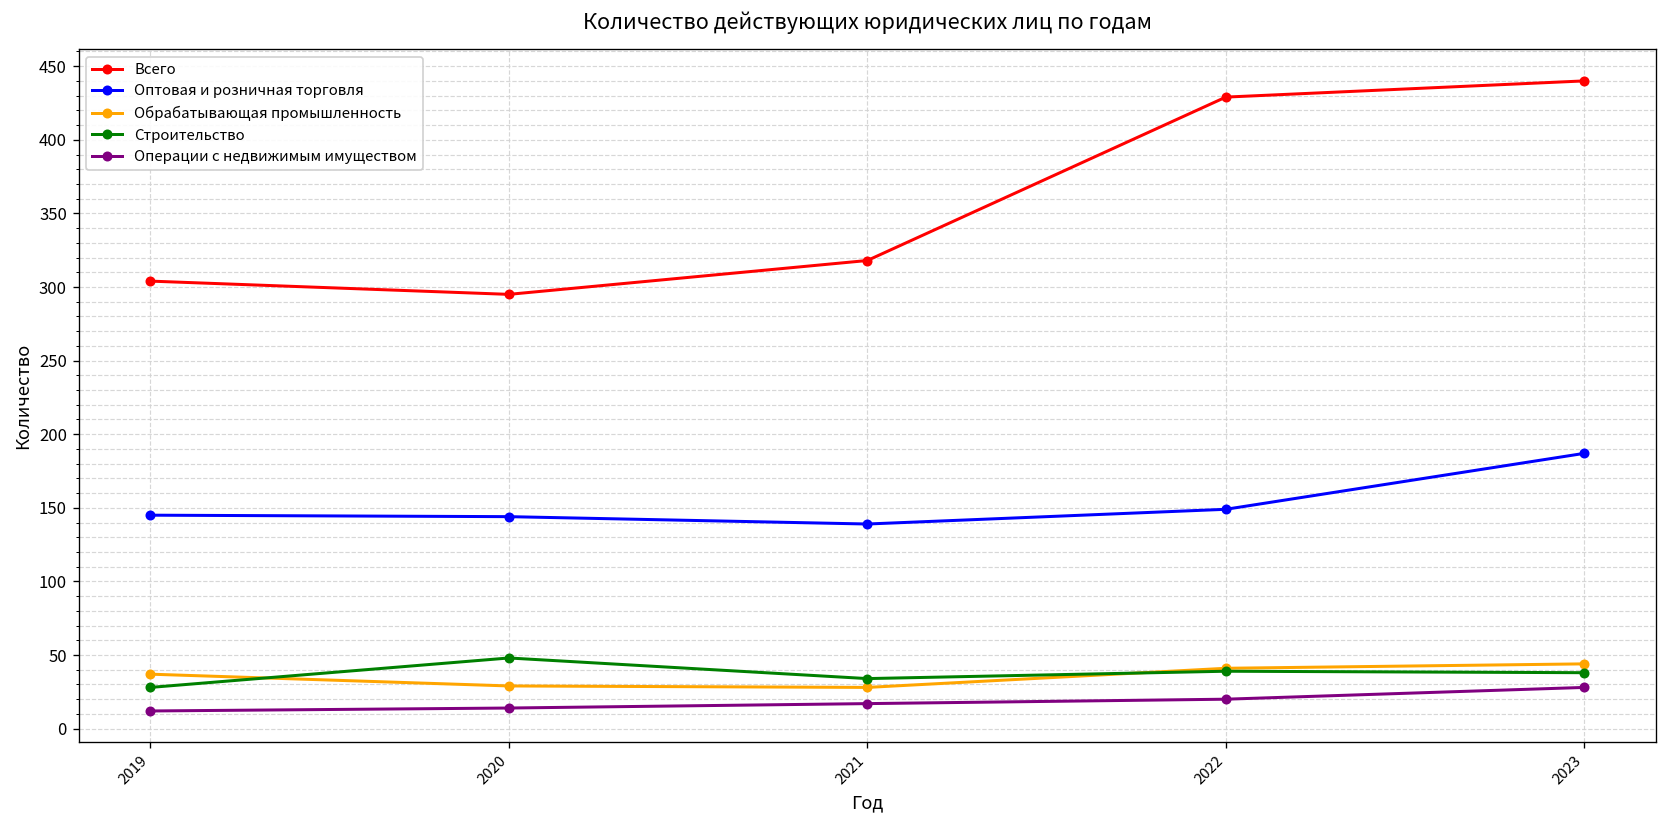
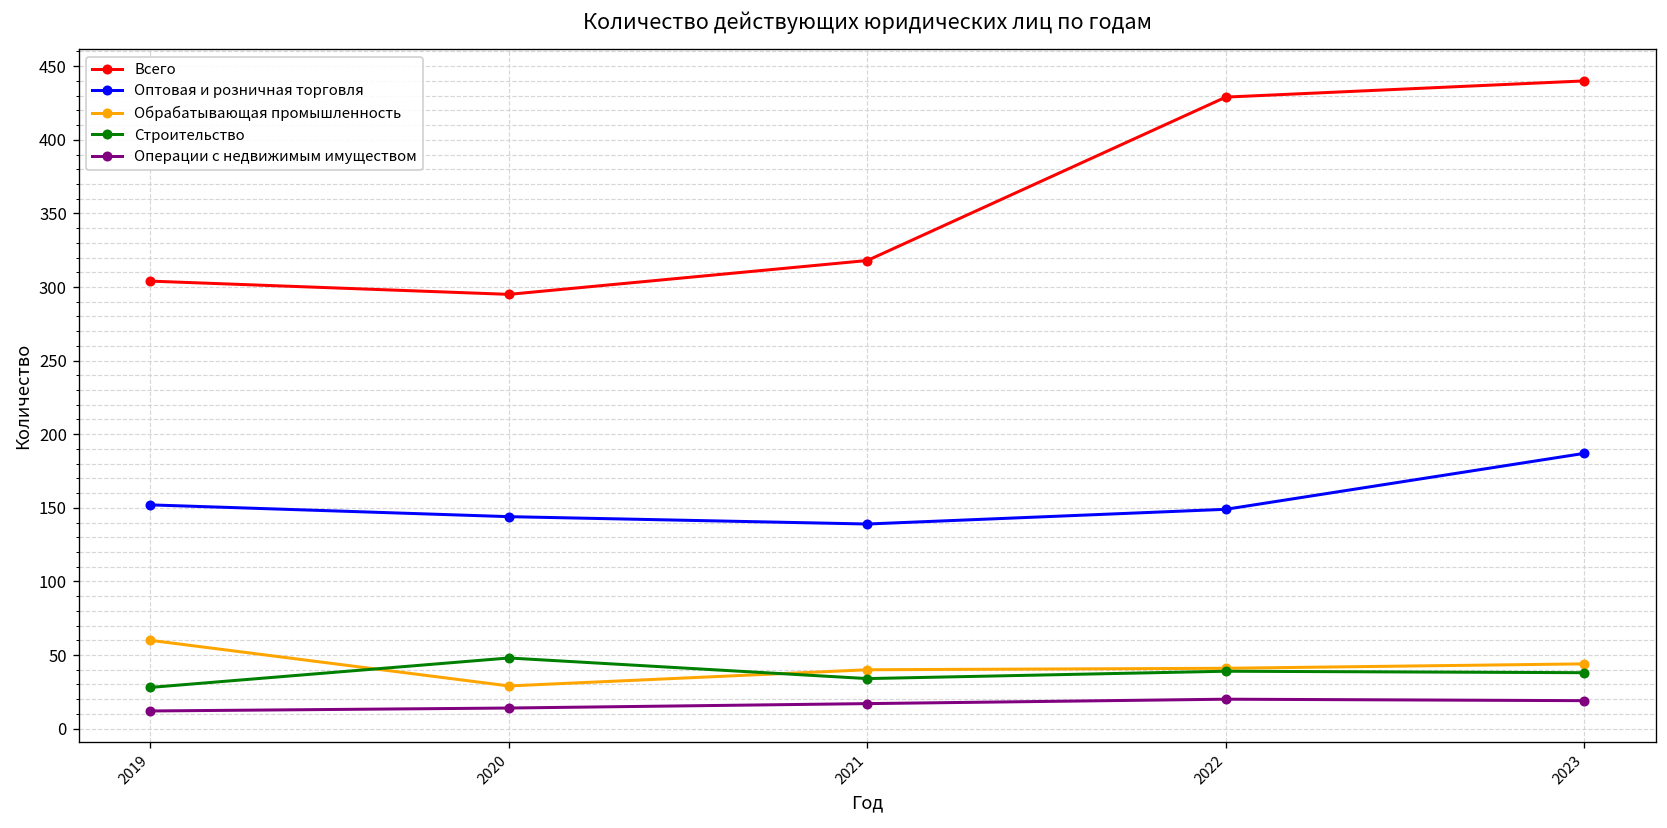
  {
    "Всего": {
      "2019": 304,
      "2020": 295,
      "2021": 318,
      "2022": 429,
      "2023": 440
    },
    "Оптовая и розничная торговля": {
-     "2019": 145,
+     "2019": 152,
      "2020": 144,
      "2021": 139,
      "2022": 149,
      "2023": 187
    },
    "Обрабатывающая промышленность": {
-     "2019": 37,
+     "2019": 60,
      "2020": 29,
-     "2021": 28,
+     "2021": 40,
      "2023": 44
    },
    "Строительство": {
      "2019": 28,
      "2020": 48,
      "2021": 34,
      "2023": 38
    },
    "Операции с недвижимым имуществом": {
      "2019": 12,
      "2020": 14,
      "2021": 17,
      "2022": 20,
-     "2023": 28
+     "2023": 19
    }
  }
